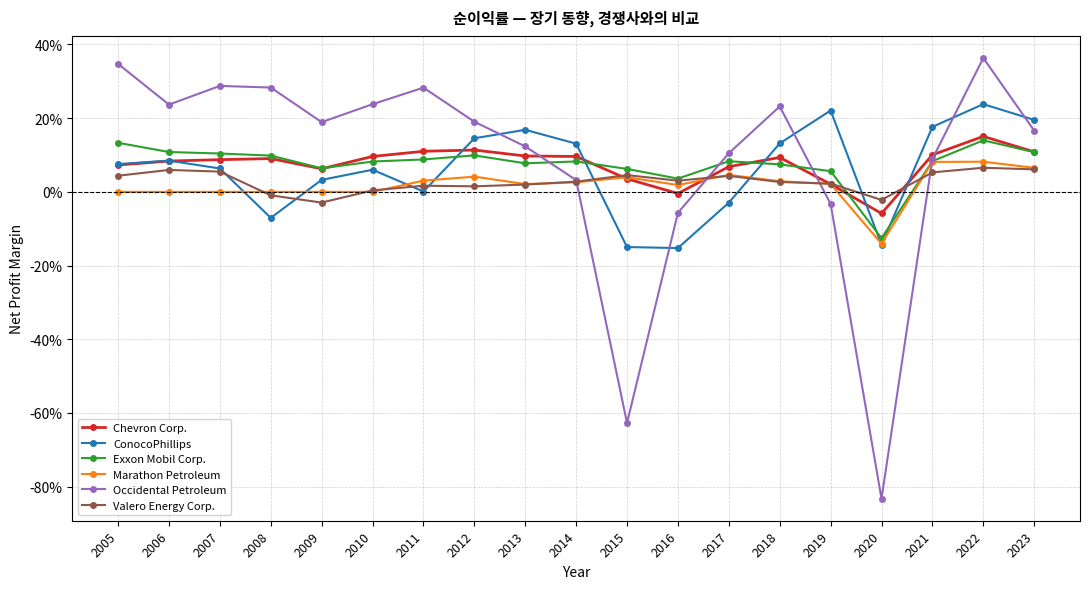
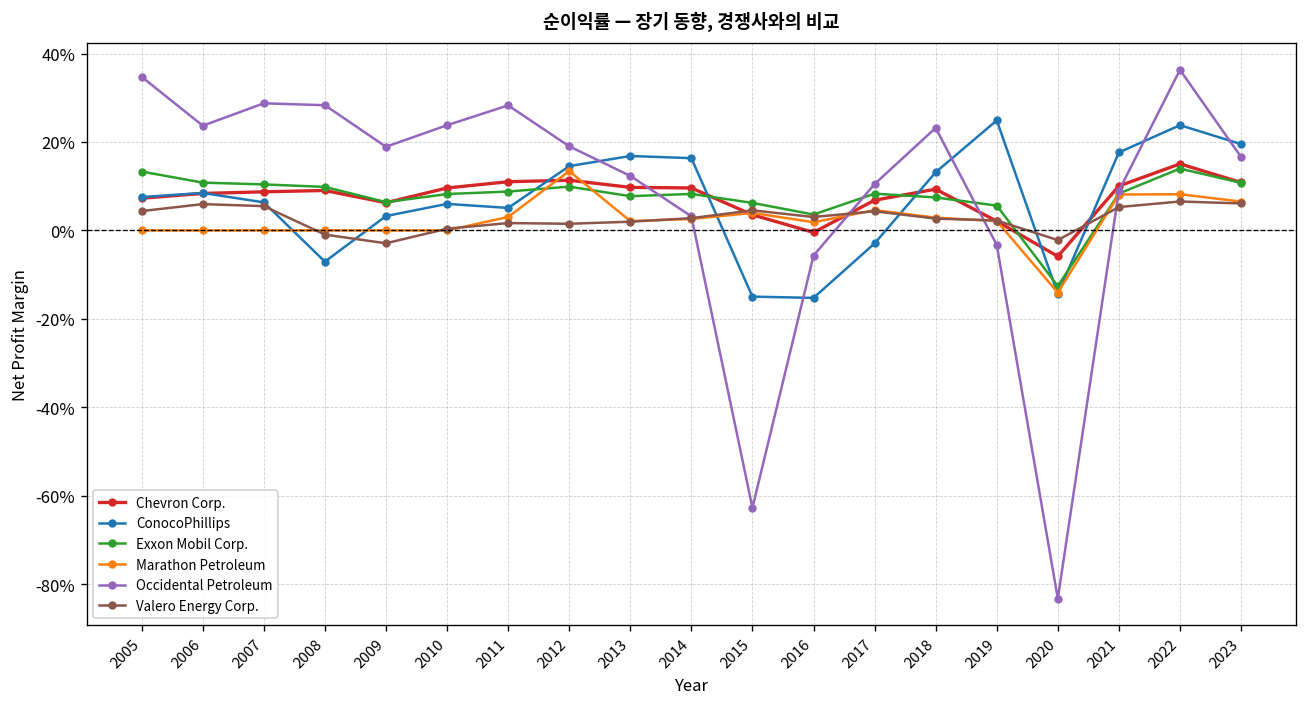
  {
    "Chevron Corp.": {
      "2007": "9%",
      "2008": "9%",
      "2010": "10%",
      "2011": "11%",
      "2012": "11%",
      "2013": "10%",
      "2014": "10%",
      "2016": "0%",
      "2017": "7%",
      "2018": "9%",
      "2020": "-6%",
      "2021": "10%",
      "2022": "15%"
    },
    "ConocoPhillips": {
      "2007": "6%",
      "2008": "-7%",
      "2009": "3%",
      "2010": "6%",
-     "2011": "0%",
+     "2011": "5%",
      "2012": "15%",
      "2013": "17%",
-     "2014": "13%",
+     "2014": "16%",
      "2015": "-15%",
      "2016": "-15%",
      "2017": "-3%",
      "2018": "13%",
-     "2019": "22%",
+     "2019": "25%",
      "2021": "18%",
      "2022": "24%",
      "2023": "20%"
    },
    "Exxon Mobil Corp.": {
      "2005": "13%",
      "2006": "11%",
      "2007": "10%",
      "2008": "10%",
      "2010": "8%",
      "2011": "9%",
      "2012": "10%",
      "2013": "8%",
      "2014": "8%",
      "2015": "6%",
      "2017": "8%",
      "2018": "7%",
      "2019": "6%",
      "2020": "-13%",
      "2022": "14%"
    },
    "Marathon Petroleum": {
      "2005": "0%",
      "2006": "0%",
      "2007": "0%",
      "2008": "0%",
      "2009": "0%",
      "2011": "3%",
-     "2012": "4%",
+     "2012": "13%",
      "2016": "2%",
      "2022": "8%"
    },
    "Occidental Petroleum": {
      "2005": "35%",
      "2006": "24%",
      "2007": "29%",
      "2008": "28%",
      "2009": "19%",
      "2010": "24%",
      "2011": "28%",
      "2012": "19%",
      "2013": "12%",
      "2015": "-63%",
      "2016": "-6%",
      "2017": "10%",
      "2018": "23%",
      "2019": "-3%",
      "2020": "-83%",
      "2022": "36%",
      "2023": "17%"
    },
    "Valero Energy Corp.": {
      "2005": "4%",
      "2006": "6%",
      "2007": "5%",
      "2008": "-1%",
      "2009": "-3%",
      "2011": "2%",
      "2012": "2%",
      "2020": "-2%",
      "2021": "5%",
      "2022": "7%"
    }
  }
